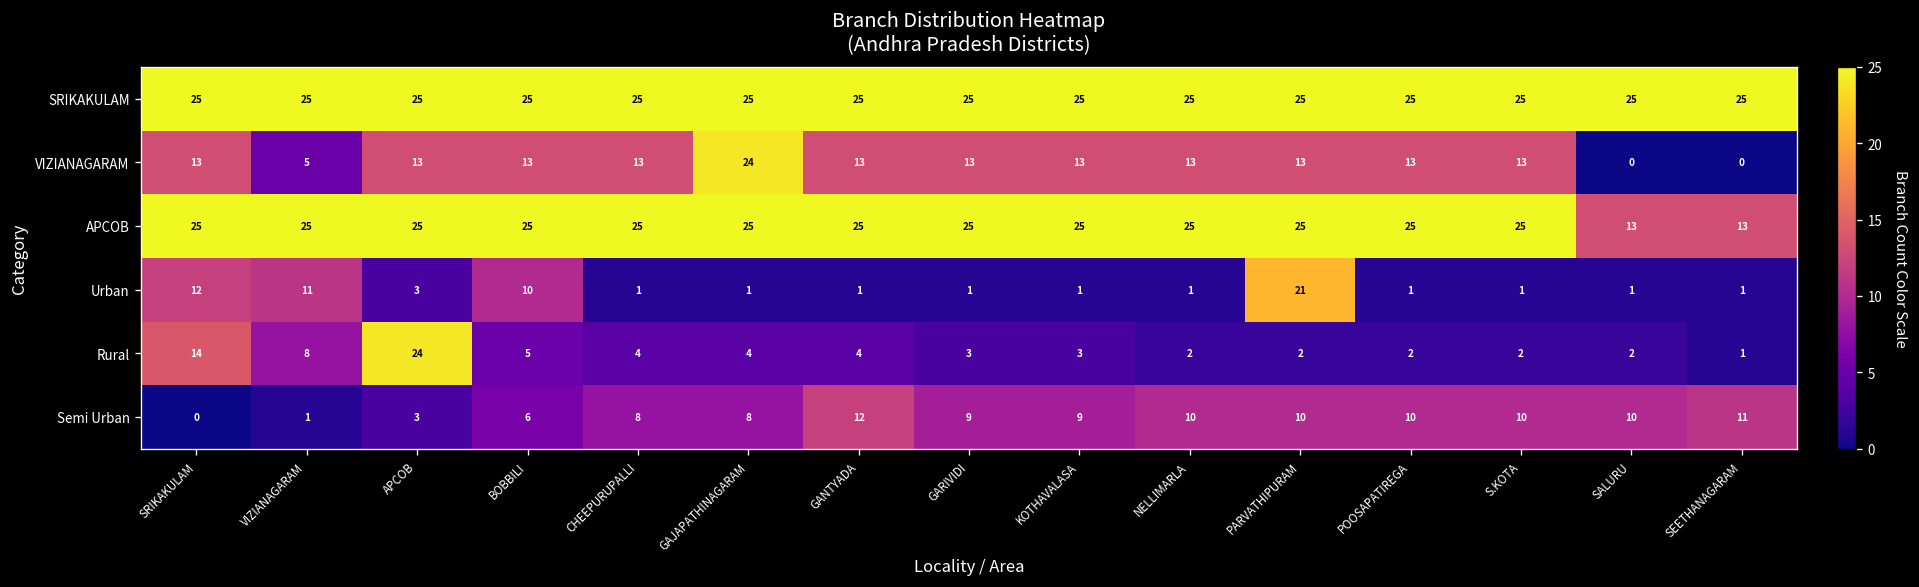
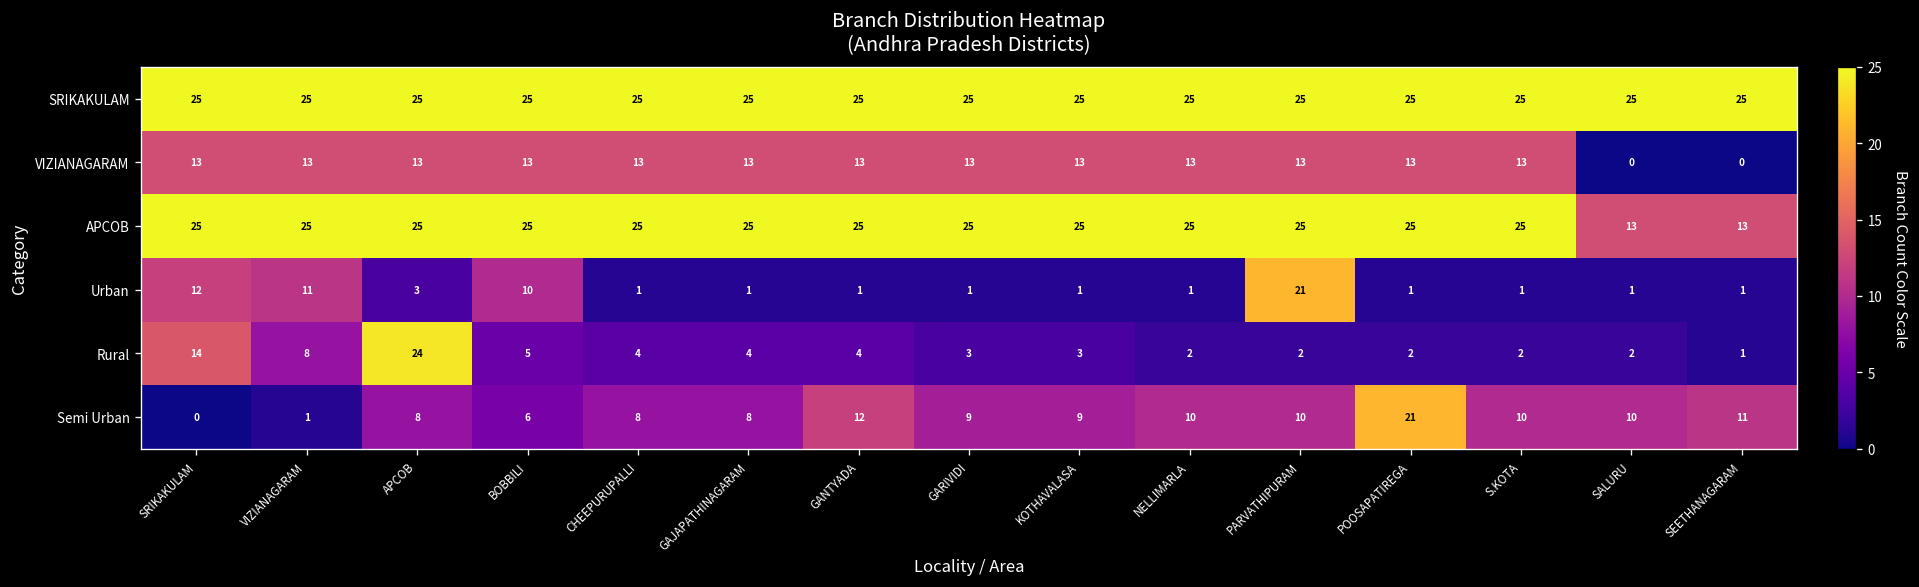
  {
    "SRIKAKULAM": {
      "SRIKAKULAM": 25,
      "VIZIANAGARAM": 25,
      "APCOB": 25,
      "BOBBILI": 25,
      "CHEEPURUPALLI": 25,
      "GAJAPATHINAGARAM": 25,
      "GANTYADA": 25,
      "GARIVIDI": 25,
      "KOTHAVALASA": 25,
      "NELLIMARLA": 25,
      "PARVATHIPURAM": 25,
      "POOSAPATIREGA": 25,
      "S.KOTA": 25,
      "SALURU": 25,
      "SEETHANAGARAM": 25
    },
    "VIZIANAGARAM": {
      "SRIKAKULAM": 13,
-     "VIZIANAGARAM": 5,
+     "VIZIANAGARAM": 13,
      "APCOB": 13,
      "BOBBILI": 13,
      "CHEEPURUPALLI": 13,
-     "GAJAPATHINAGARAM": 24,
+     "GAJAPATHINAGARAM": 13,
      "GANTYADA": 13,
      "GARIVIDI": 13,
      "KOTHAVALASA": 13,
      "NELLIMARLA": 13,
      "PARVATHIPURAM": 13,
      "POOSAPATIREGA": 13,
      "S.KOTA": 13,
      "SALURU": 0,
      "SEETHANAGARAM": 0
    },
    "APCOB": {
      "SRIKAKULAM": 25,
      "VIZIANAGARAM": 25,
      "APCOB": 25,
      "BOBBILI": 25,
      "CHEEPURUPALLI": 25,
      "GAJAPATHINAGARAM": 25,
      "GANTYADA": 25,
      "GARIVIDI": 25,
      "KOTHAVALASA": 25,
      "NELLIMARLA": 25,
      "PARVATHIPURAM": 25,
      "POOSAPATIREGA": 25,
      "S.KOTA": 25,
      "SALURU": 13,
      "SEETHANAGARAM": 13
    },
    "Urban": {
      "SRIKAKULAM": 12,
      "VIZIANAGARAM": 11,
      "APCOB": 3,
      "BOBBILI": 10,
      "CHEEPURUPALLI": 1,
      "GAJAPATHINAGARAM": 1,
      "GANTYADA": 1,
      "GARIVIDI": 1,
      "KOTHAVALASA": 1,
      "NELLIMARLA": 1,
      "PARVATHIPURAM": 21,
      "POOSAPATIREGA": 1,
      "S.KOTA": 1,
      "SALURU": 1,
      "SEETHANAGARAM": 1
    },
    "Rural": {
      "SRIKAKULAM": 14,
      "VIZIANAGARAM": 8,
      "APCOB": 24,
      "BOBBILI": 5,
      "CHEEPURUPALLI": 4,
      "GAJAPATHINAGARAM": 4,
      "GANTYADA": 4,
      "GARIVIDI": 3,
      "KOTHAVALASA": 3,
      "NELLIMARLA": 2,
      "PARVATHIPURAM": 2,
      "POOSAPATIREGA": 2,
      "S.KOTA": 2,
      "SALURU": 2,
      "SEETHANAGARAM": 1
    },
    "Semi Urban": {
      "SRIKAKULAM": 0,
      "VIZIANAGARAM": 1,
-     "APCOB": 3,
+     "APCOB": 8,
      "BOBBILI": 6,
      "CHEEPURUPALLI": 8,
      "GAJAPATHINAGARAM": 8,
      "GANTYADA": 12,
      "GARIVIDI": 9,
      "KOTHAVALASA": 9,
      "NELLIMARLA": 10,
      "PARVATHIPURAM": 10,
-     "POOSAPATIREGA": 10,
+     "POOSAPATIREGA": 21,
      "S.KOTA": 10,
      "SALURU": 10,
      "SEETHANAGARAM": 11
    }
  }
